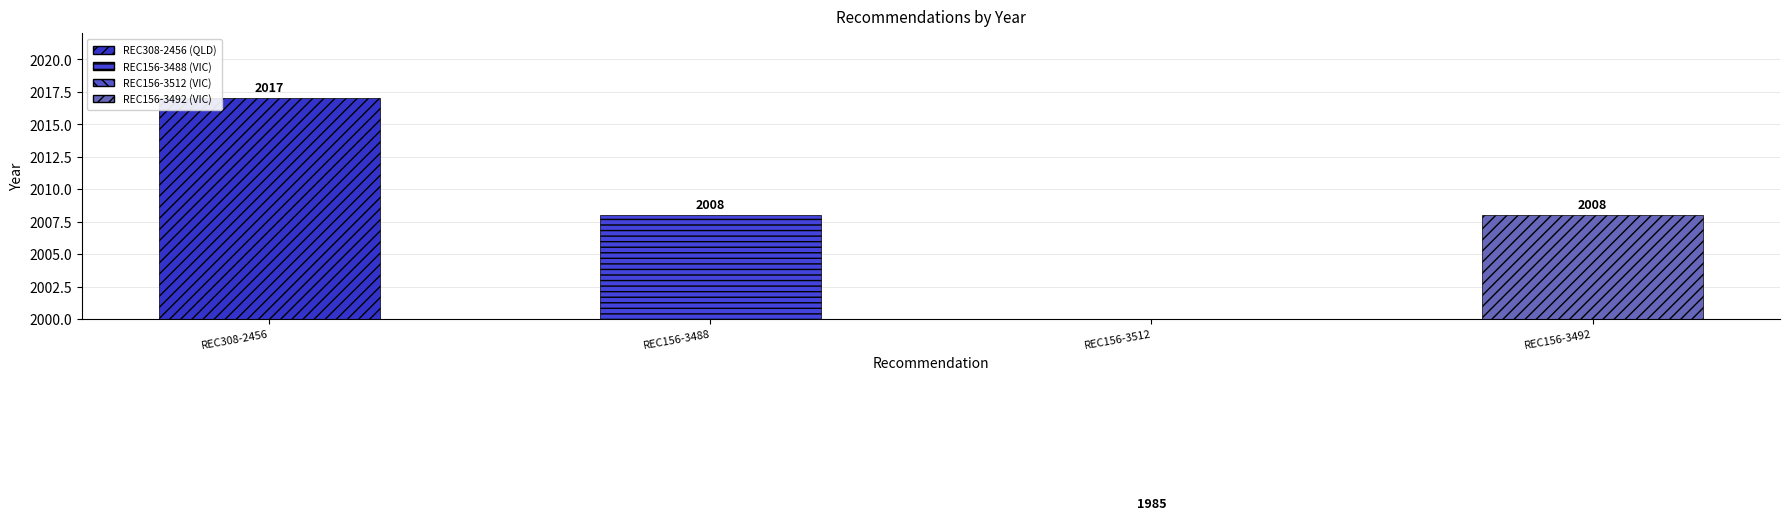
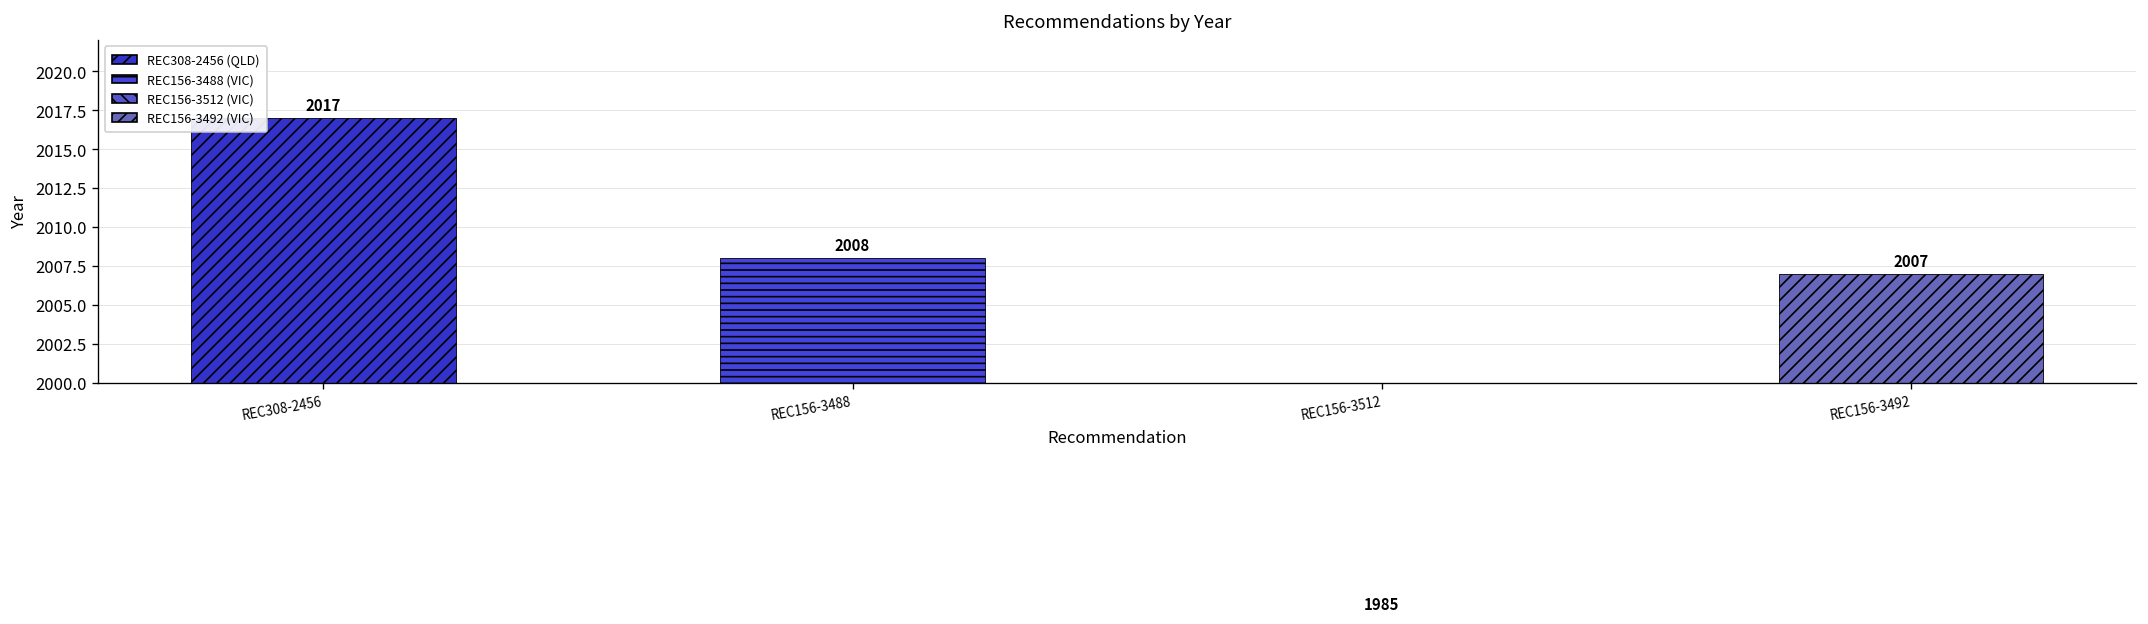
  {
    "REC308-2456": 2017,
    "REC156-3488": 2008,
-   "REC156-3492": 2008
+   "REC156-3492": 2007
  }
